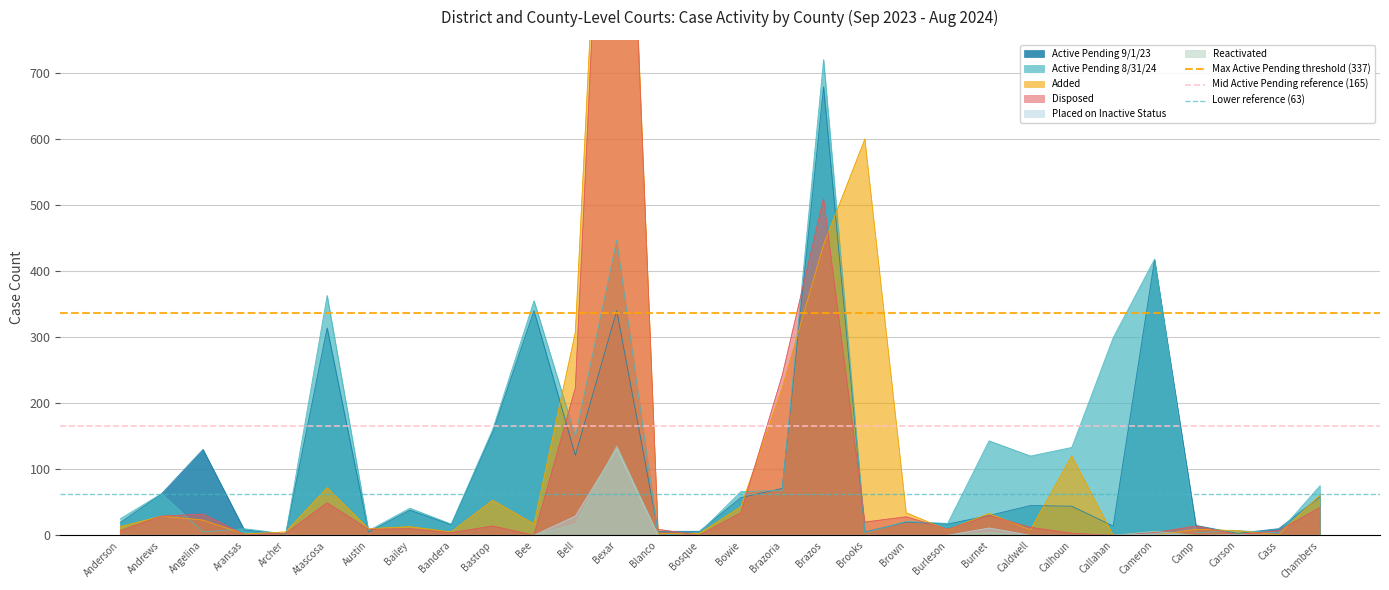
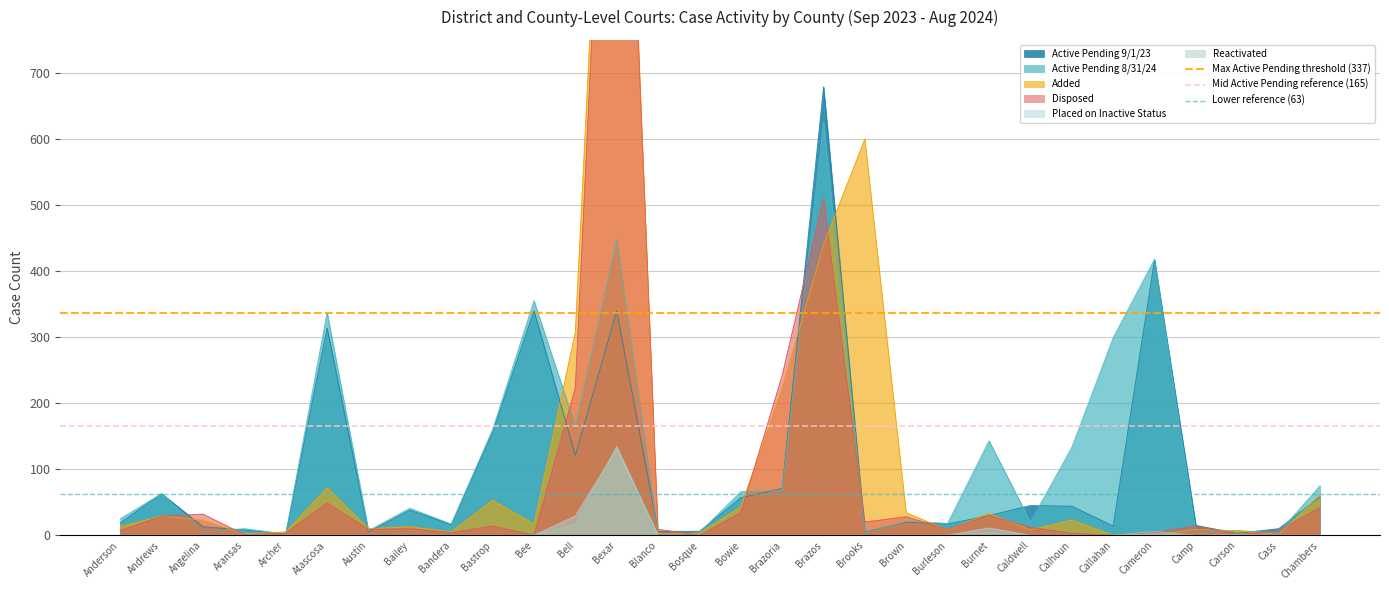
  {
    "Active Pending 9/1/23": {
      "Anderson": 20,
-     "Angelina": 130,
+     "Angelina": 10,
      "Atascosa": 310,
      "Bastrop": 160,
      "Bee": 340,
      "Bell": 120,
      "Bexar": 340,
      "Bowie": 60,
      "Brazos": 680,
      "Caldwell": 50,
      "Calhoun": 40,
      "Callahan": 10
    },
    "Active Pending 8/31/24": {
      "Anderson": 30,
      "Angelina": 10,
-     "Atascosa": 360,
+     "Atascosa": 340,
      "Bastrop": 160,
      "Bee": 360,
-     "Bell": 150,
+     "Bell": 170,
      "Bexar": 450,
      "Bowie": 70,
-     "Brazos": 720,
+     "Brazos": 630,
      "Burnet": 140,
-     "Caldwell": 120,
+     "Caldwell": 20,
      "Calhoun": 130,
      "Callahan": 300,
      "Camp": 0,
      "Chambers": 80
    },
    "Added": {
      "Anderson": 10,
      "Angelina": 20,
      "Atascosa": 70,
      "Bastrop": 50,
      "Bee": 20,
      "Bell": 310,
      "Bowie": 40,
      "Brazoria": 220,
      "Brazos": 440,
      "Brooks": 600,
      "Brown": 30,
      "Caldwell": 10,
-     "Calhoun": 120,
+     "Calhoun": 20,
      "Camp": 10
    },
    "Disposed": {
      "Anderson": 10,
      "Angelina": 30,
      "Atascosa": 50,
      "Bastrop": 10,
      "Bell": 220,
      "Bowie": 30,
      "Brazoria": 240,
      "Brazos": 510,
      "Brooks": 20,
      "Brown": 30,
      "Caldwell": 10,
      "Chambers": 40
    }
  }
